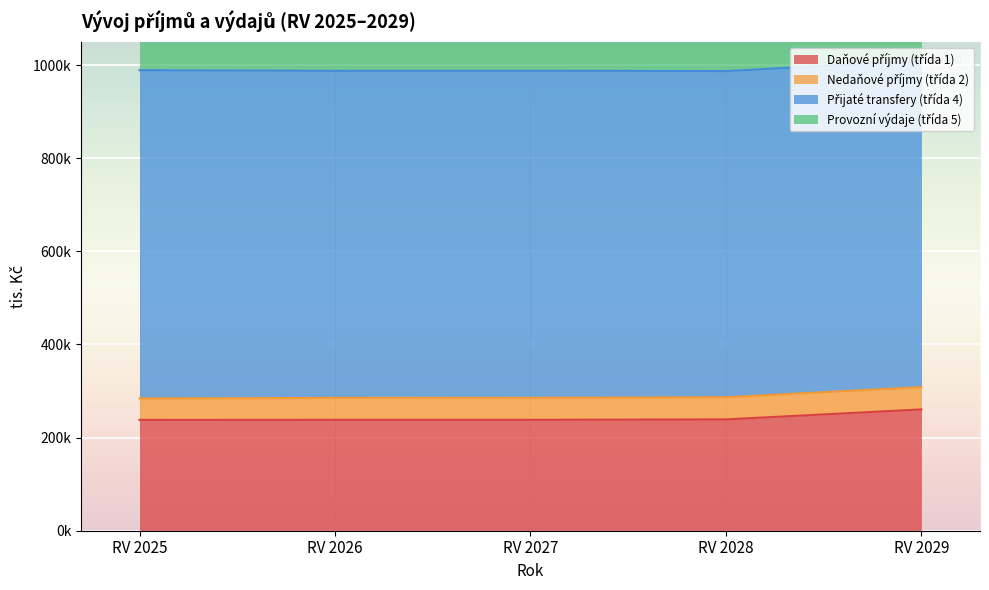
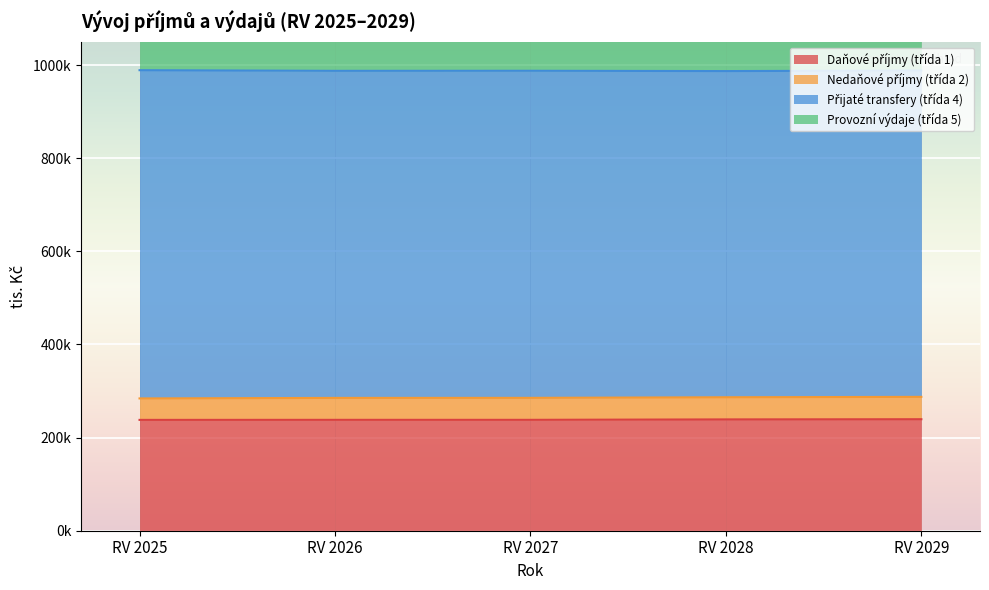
  {
    "Daňové příjmy (třída 1)": {
      "RV 2025": 240000,
      "RV 2026": 240000,
      "RV 2027": 240000,
      "RV 2028": 240000,
-     "RV 2029": 260000
+     "RV 2029": 240000
    },
    "Nedaňové příjmy (třída 2)": {
      "RV 2025": 50000,
      "RV 2026": 50000,
      "RV 2027": 50000,
      "RV 2028": 50000,
      "RV 2029": 50000
    },
    "Přijaté transfery (třída 4)": {
      "RV 2025": 700000,
      "RV 2026": 700000,
      "RV 2027": 700000,
      "RV 2028": 700000
    }
  }
